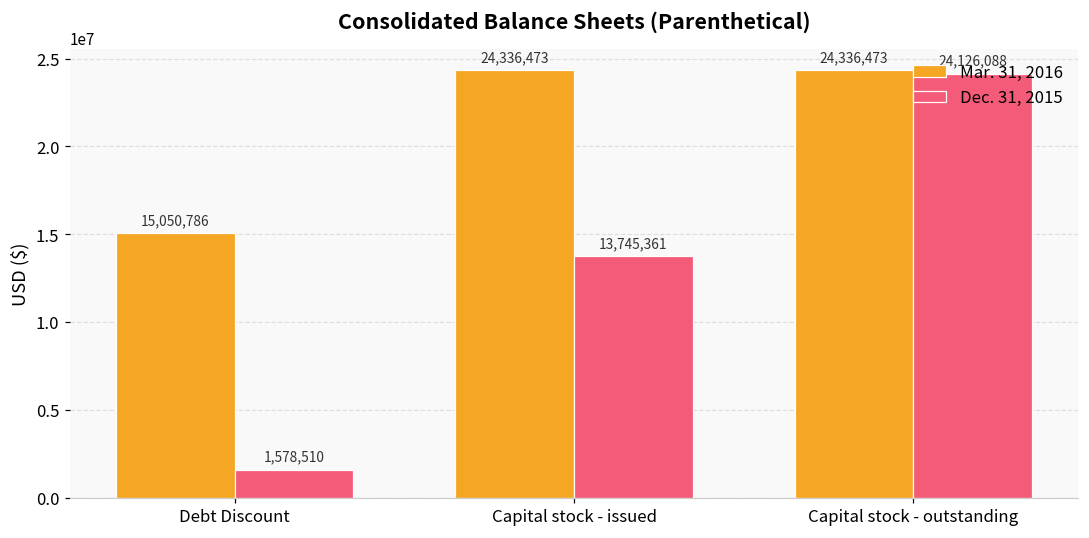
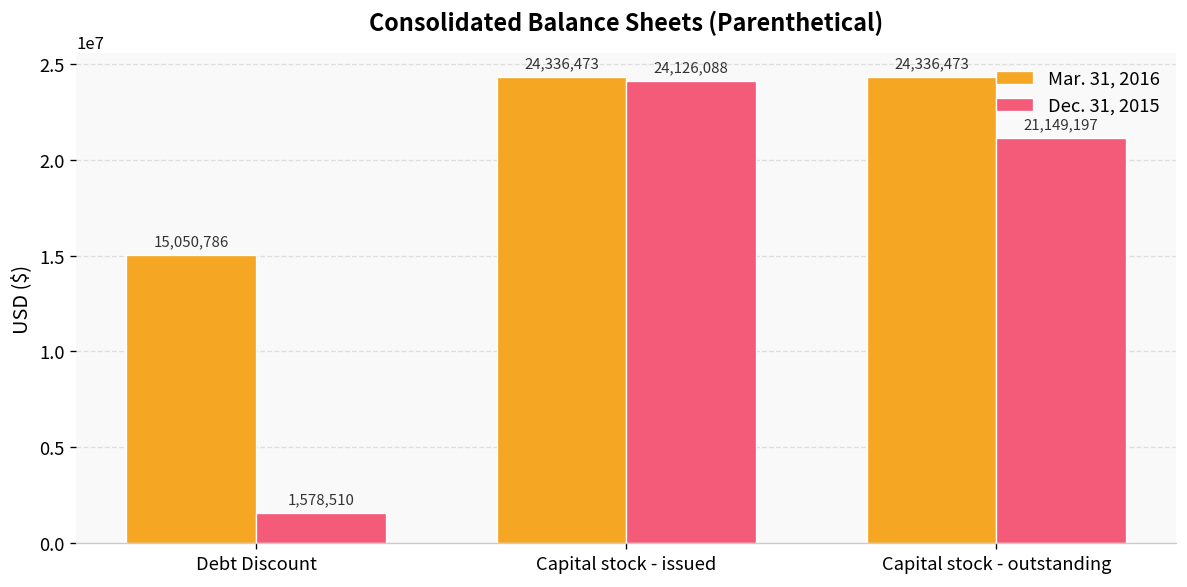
  {
    "Mar. 31, 2016": {
      "Debt Discount": "15,050,786",
      "Capital stock - issued": "24,336,473",
      "Capital stock - outstanding": "24,336,473"
    },
    "Dec. 31, 2015": {
      "Debt Discount": "1,578,510",
-     "Capital stock - issued": "13,745,361",
-     "Capital stock - outstanding": "24,126,088"
+     "Capital stock - issued": "24,126,088",
+     "Capital stock - outstanding": "21,149,197"
    }
  }
